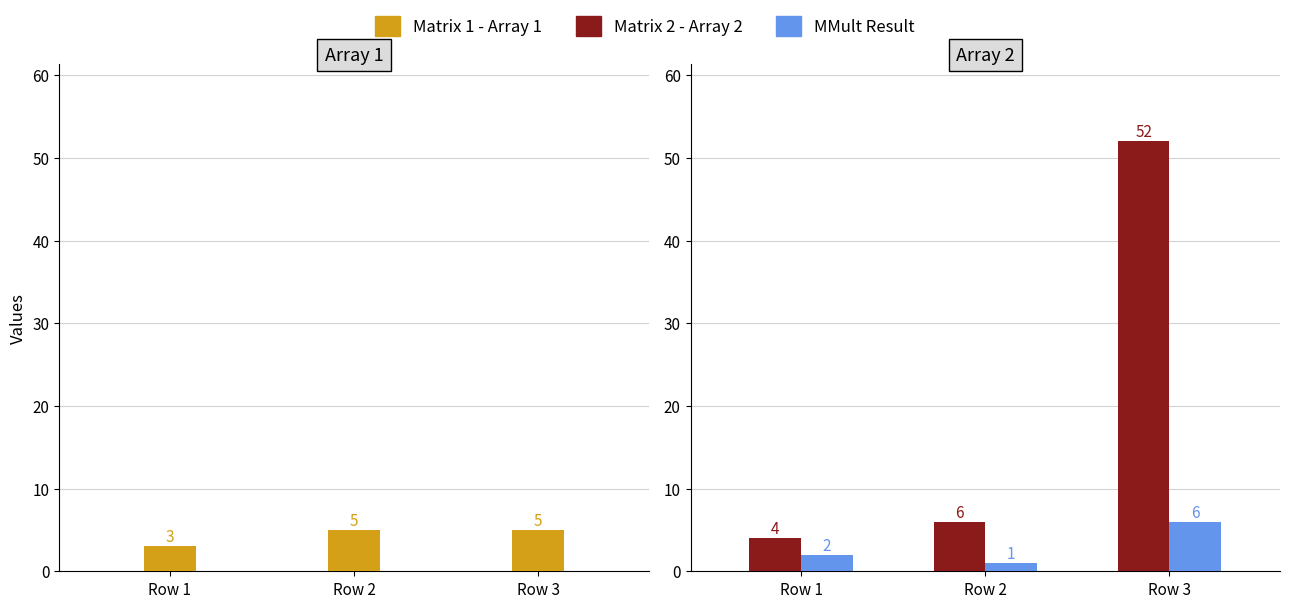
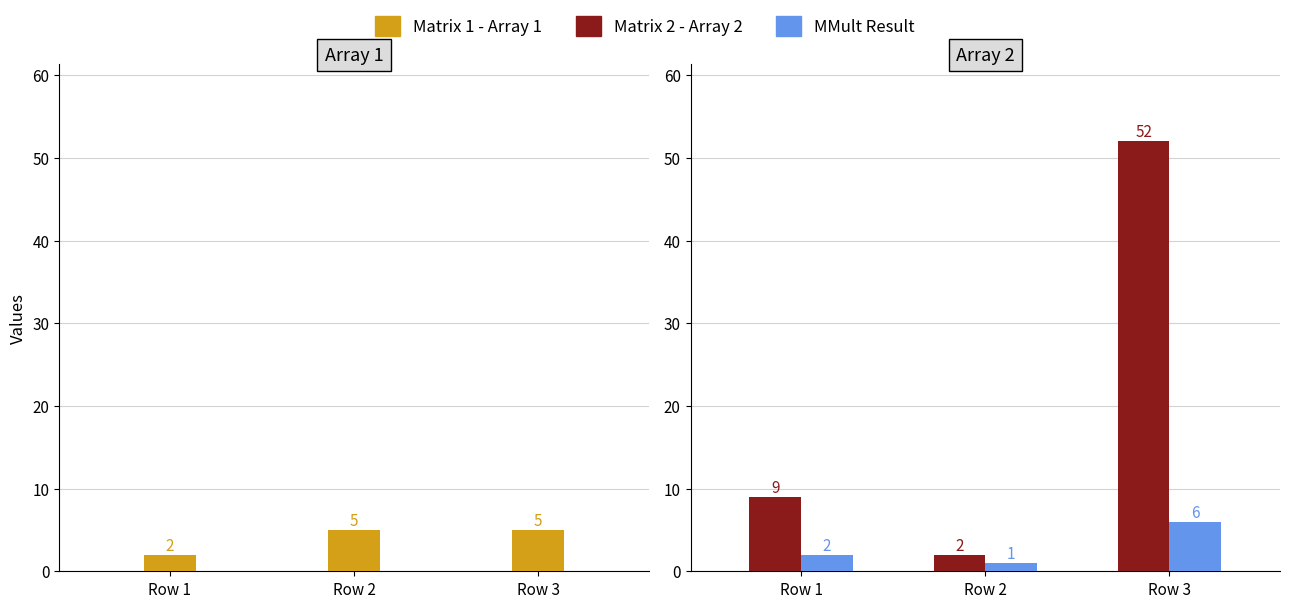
  {
    "Array 1": {
-     "Row 1": 3,
+     "Row 1": 2,
      "Row 2": 5,
      "Row 3": 5
    },
    "Array 2": {
      "Matrix 2 - Array 2": {
-       "Row 1": 4,
-       "Row 2": 6,
+       "Row 1": 9,
+       "Row 2": 2,
        "Row 3": 52
      },
      "MMult Result": {
        "Row 1": 2,
        "Row 2": 1,
        "Row 3": 6
      }
    }
  }
